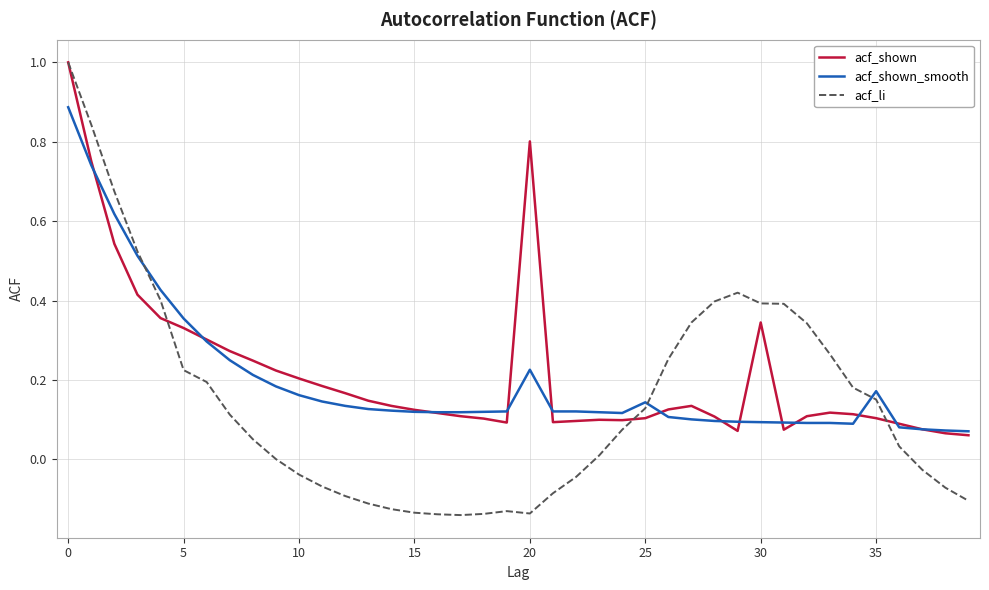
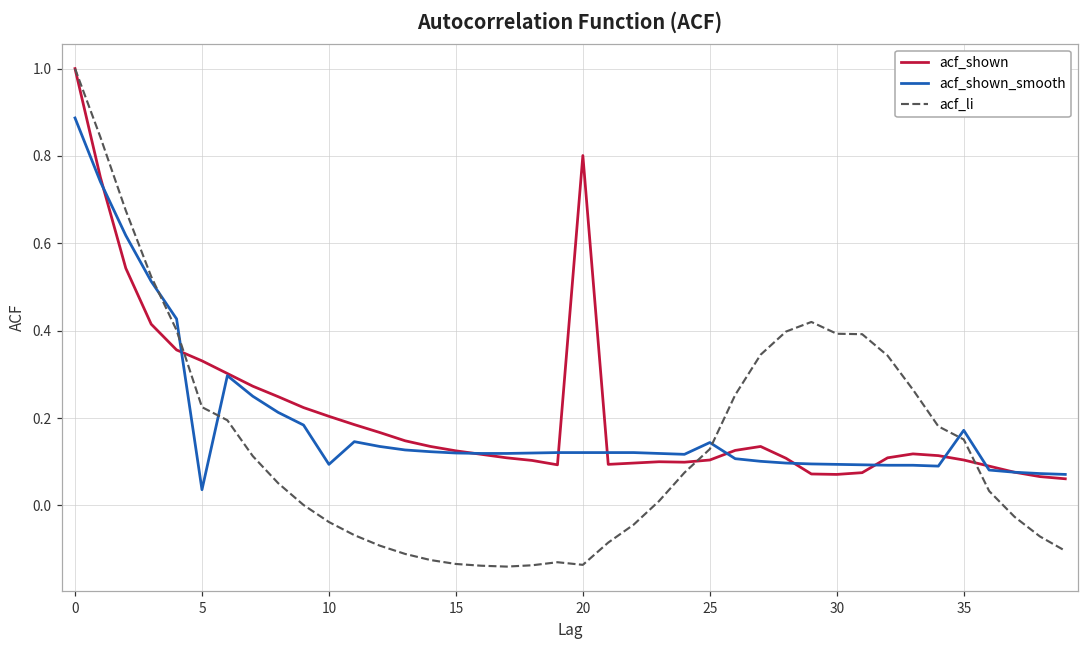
  {
    "acf_shown": {
      "5": 0.33,
      "10": 0.20,
      "20": 0.80,
      "25": 0.10,
-     "30": 0.35,
+     "30": 0.07,
      "35": 0.10
    },
    "acf_shown_smooth": {
      "0": 0.89,
-     "5": 0.36,
-     "10": 0.16,
-     "20": 0.23,
+     "5": 0.04,
+     "10": 0.09,
+     "20": 0.12,
      "25": 0.14,
      "30": 0.09,
      "35": 0.17
    },
    "acf_li": {
      "5": 0.23,
      "10": -0.04,
      "15": -0.13,
      "20": -0.14,
      "25": 0.13,
      "30": 0.39,
      "35": 0.15
    }
  }
